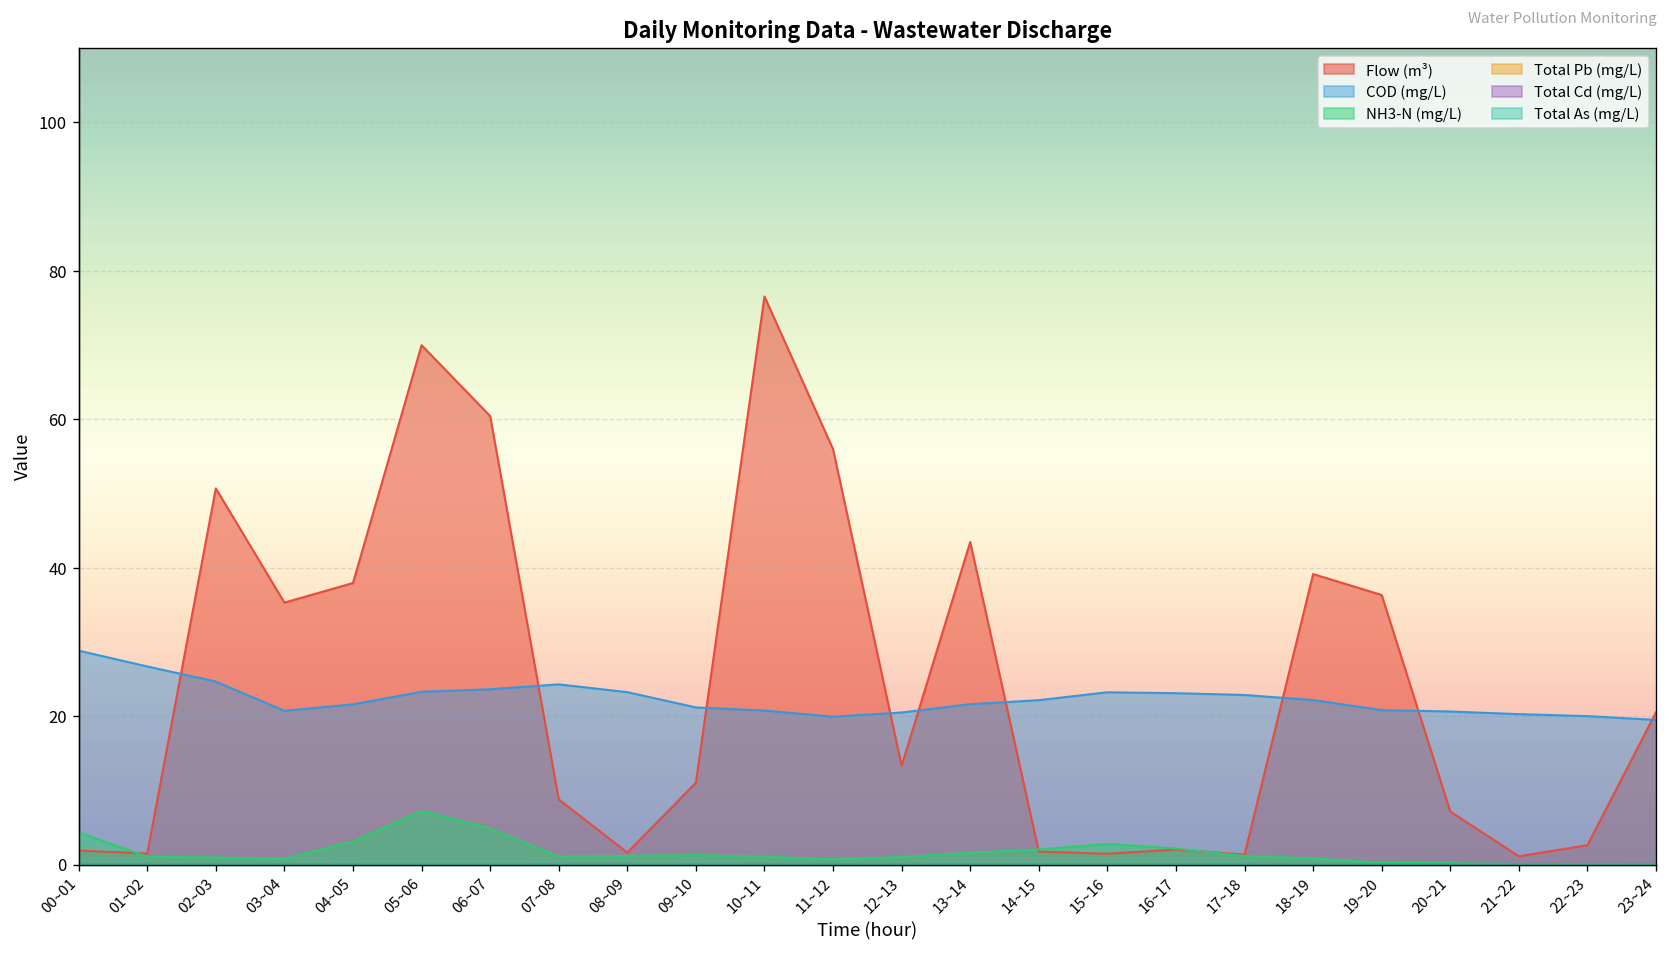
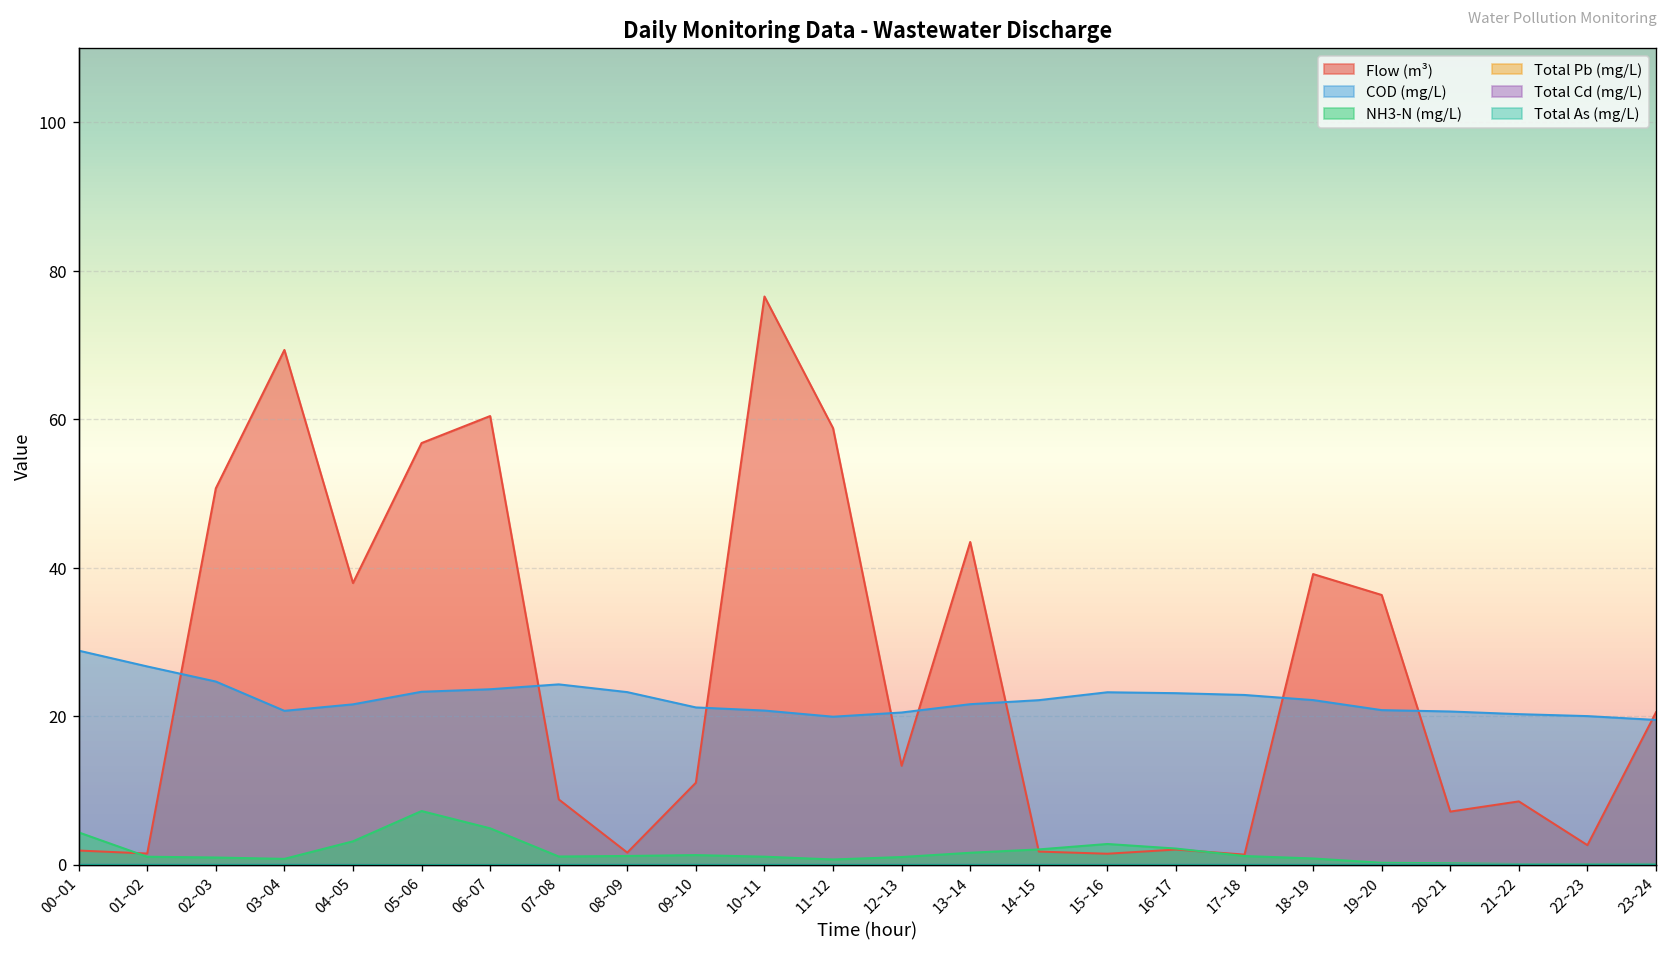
  {
    "Flow (m³)": {
      "00~01": 2,
      "01~02": 1,
      "02~03": 51,
-     "03~04": 35,
+     "03~04": 69,
      "04~05": 38,
-     "05~06": 70,
+     "05~06": 57,
      "06~07": 60,
      "07~08": 9,
      "08~09": 2,
      "09~10": 11,
      "10~11": 77,
-     "11~12": 56,
+     "11~12": 59,
      "12~13": 13,
      "13~14": 43,
      "15~16": 1,
      "18~19": 39,
      "19~20": 36,
      "20~21": 7,
-     "21~22": 1,
+     "21~22": 9,
      "22~23": 3,
      "23~24": 21
    }
  }
